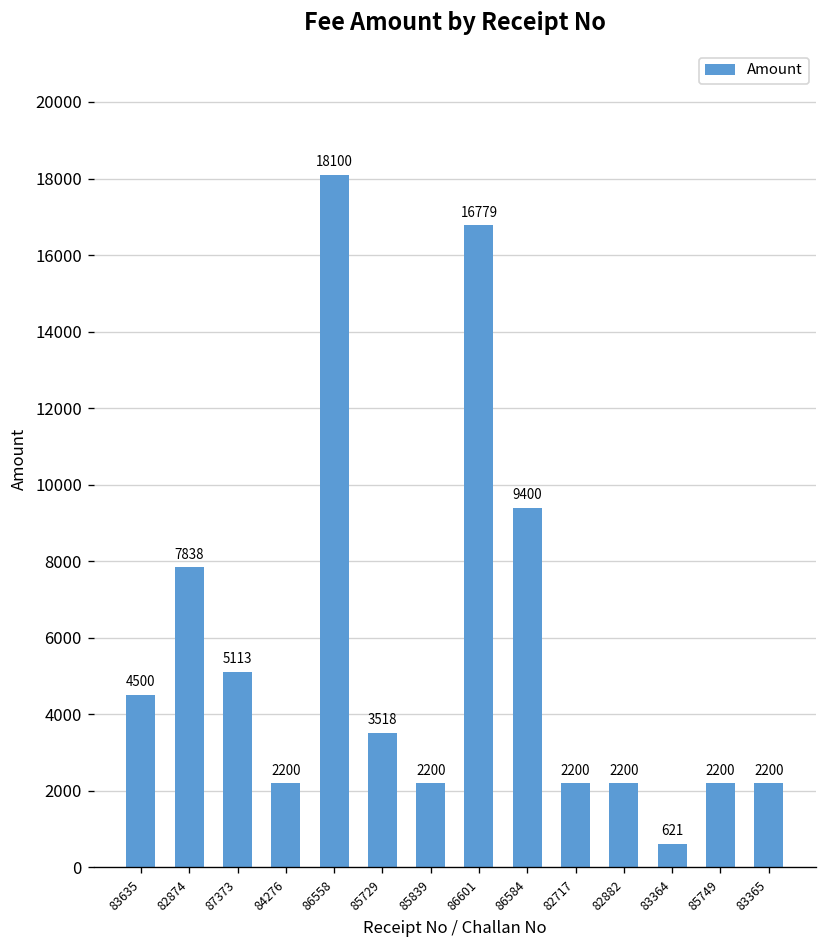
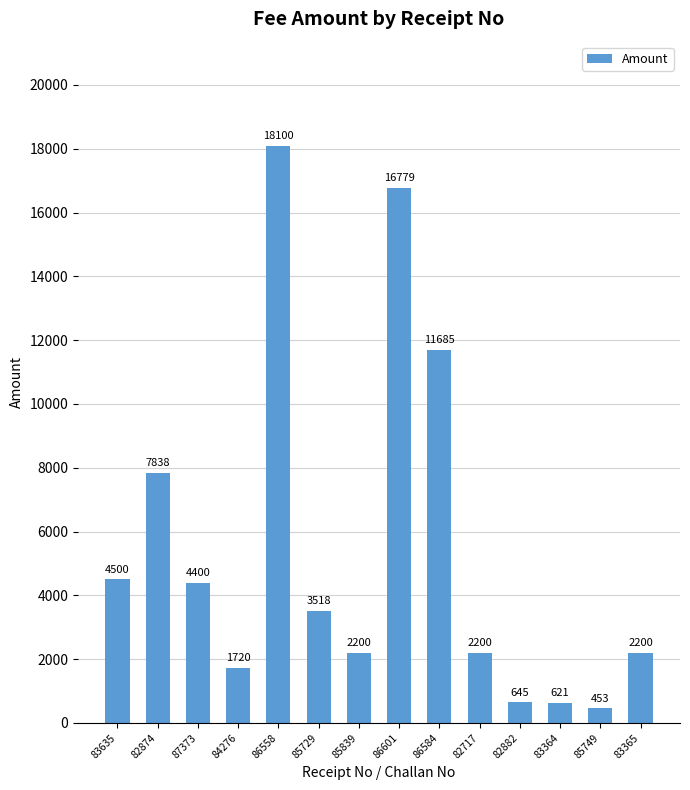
  {
    "83635": 4500,
    "82874": 7838,
-   "87373": 5113,
-   "84276": 2200,
+   "87373": 4400,
+   "84276": 1720,
    "86558": 18100,
    "85729": 3518,
    "85839": 2200,
    "86601": 16779,
-   "86584": 9400,
+   "86584": 11685,
    "82717": 2200,
-   "82882": 2200,
+   "82882": 645,
    "83364": 621,
-   "85749": 2200,
+   "85749": 453,
    "83365": 2200
  }
